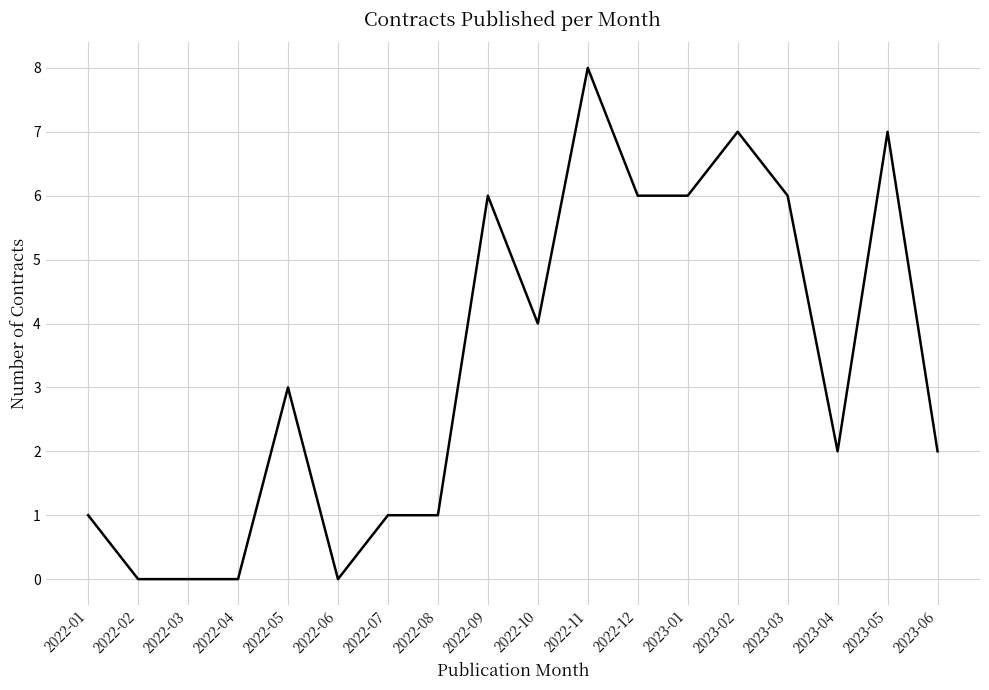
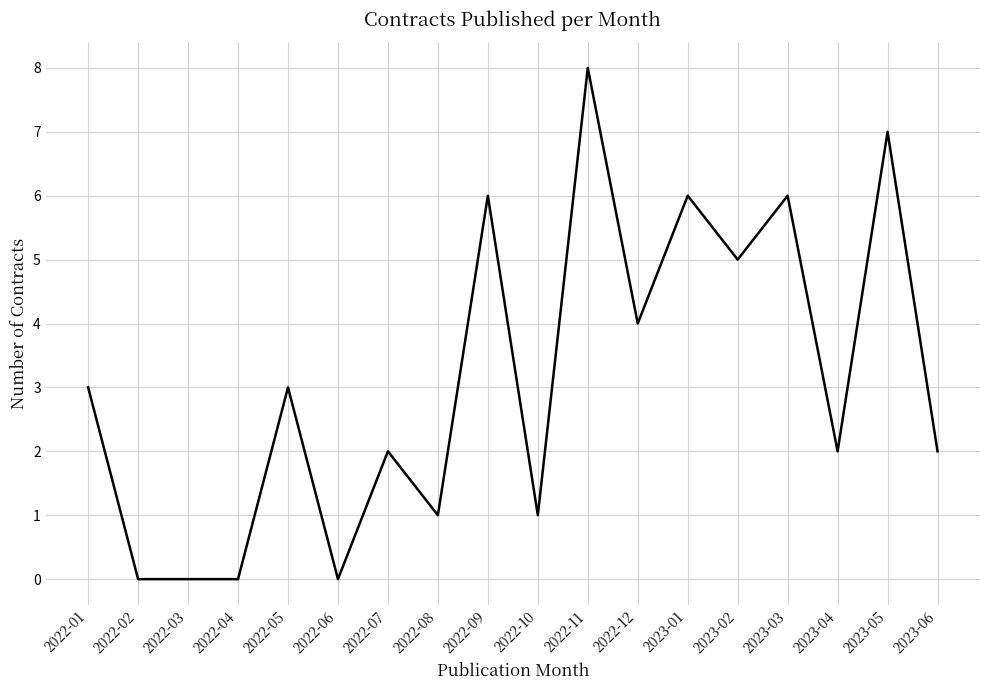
  {
-   "2022-01": 1,
+   "2022-01": 3,
    "2022-02": 0,
    "2022-03": 0,
    "2022-04": 0,
    "2022-05": 3,
    "2022-06": 0,
-   "2022-07": 1,
+   "2022-07": 2,
    "2022-08": 1,
    "2022-09": 6,
-   "2022-10": 4,
+   "2022-10": 1,
    "2022-11": 8,
-   "2022-12": 6,
+   "2022-12": 4,
    "2023-01": 6,
-   "2023-02": 7,
+   "2023-02": 5,
    "2023-03": 6,
    "2023-04": 2,
    "2023-05": 7,
    "2023-06": 2
  }
